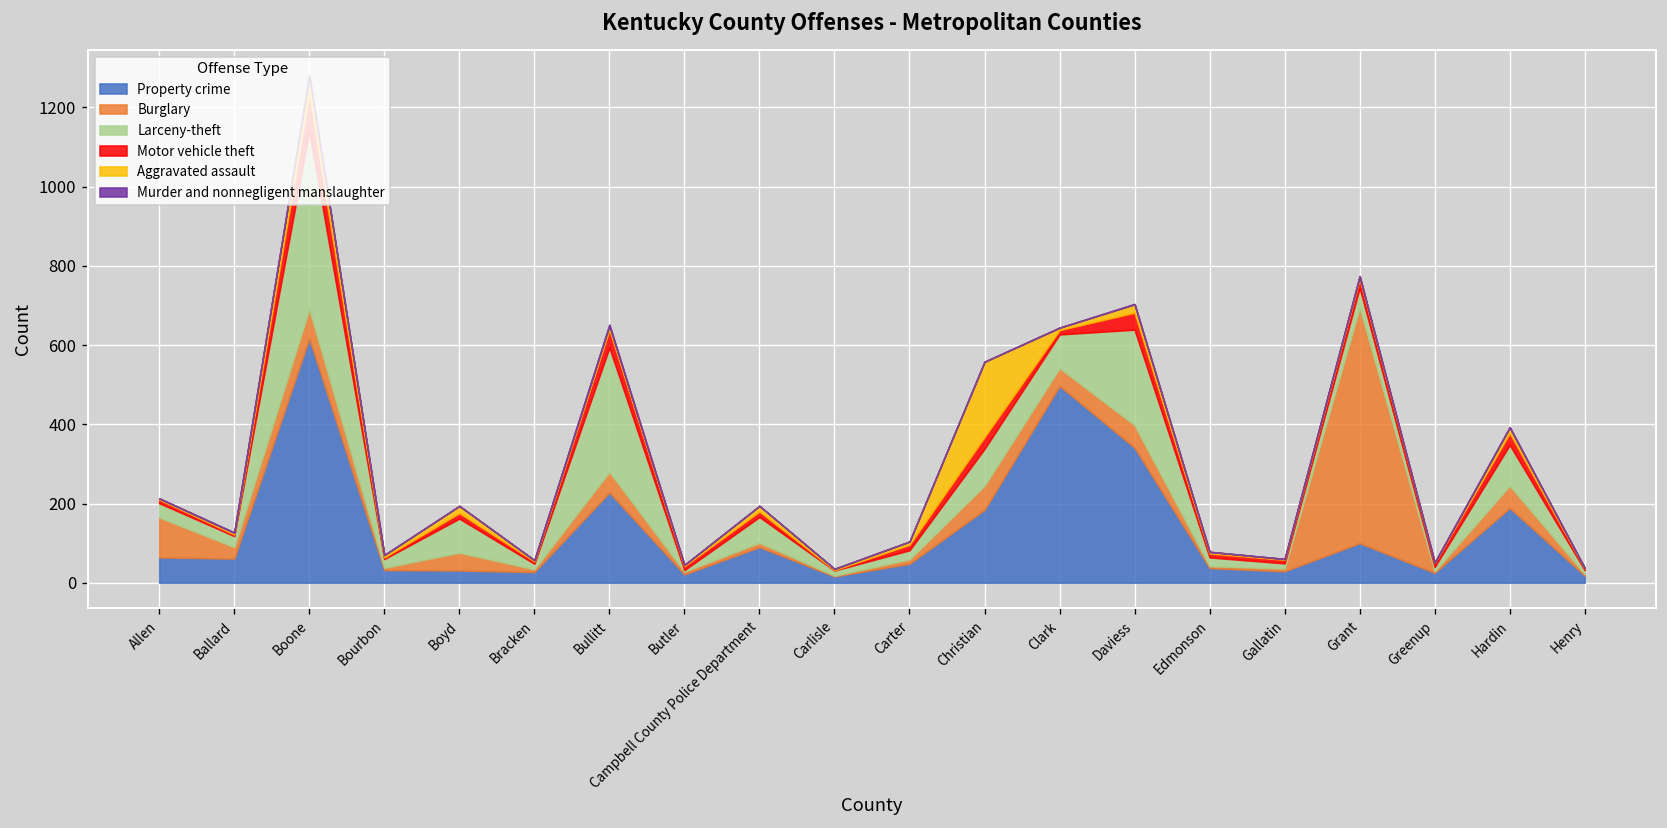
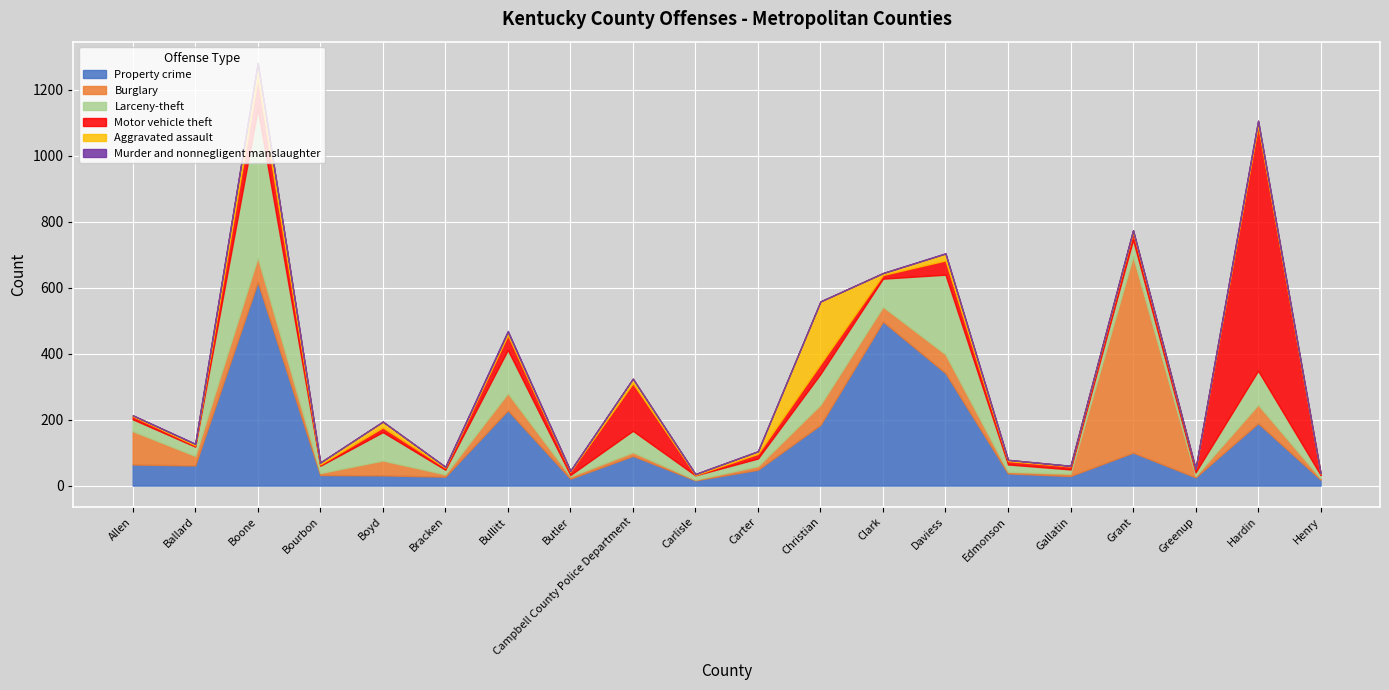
  {
    "Property crime": {
      "Allen": 60,
      "Ballard": 60,
      "Boone": 620,
      "Boyd": 30,
      "Bullitt": 230,
      "Campbell County Police Department": 90,
      "Carter": 50,
      "Christian": 180,
      "Clark": 500,
      "Daviess": 340,
      "Grant": 100,
      "Hardin": 190
    },
    "Burglary": {
      "Allen": 100,
      "Ballard": 30,
      "Boone": 70,
      "Boyd": 50,
      "Bullitt": 50,
      "Campbell County Police Department": 10,
      "Carter": 10,
      "Christian": 60,
      "Clark": 50,
      "Daviess": 60,
      "Grant": 600,
      "Hardin": 60
    },
    "Larceny-theft": {
      "Allen": 40,
      "Boyd": 90,
-     "Bullitt": 310,
+     "Bullitt": 130,
      "Campbell County Police Department": 70,
      "Carter": 20,
      "Christian": 90,
      "Clark": 90,
      "Daviess": 240,
      "Edmonson": 20,
      "Gallatin": 10,
      "Grant": 50,
      "Greenup": 10,
      "Hardin": 100
    },
    "Motor vehicle theft": {
      "Boyd": 10,
      "Bullitt": 50,
-     "Campbell County Police Department": 10,
+     "Campbell County Police Department": 140,
      "Carter": 10,
      "Christian": 30,
      "Daviess": 40,
-     "Hardin": 30
+     "Hardin": 740
    }
  }
